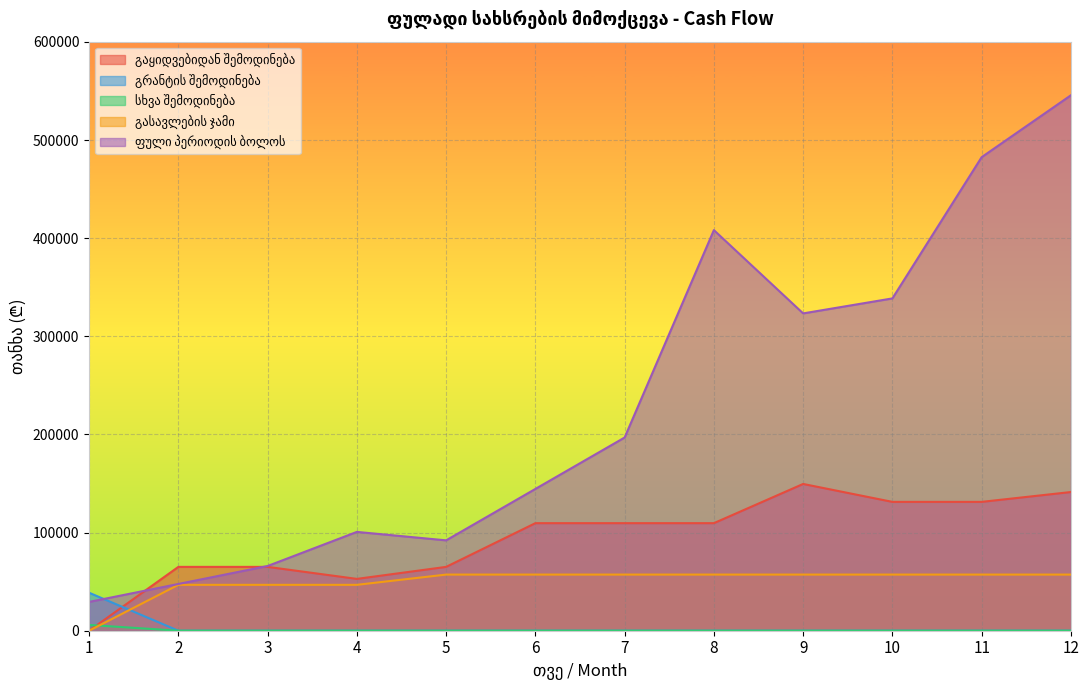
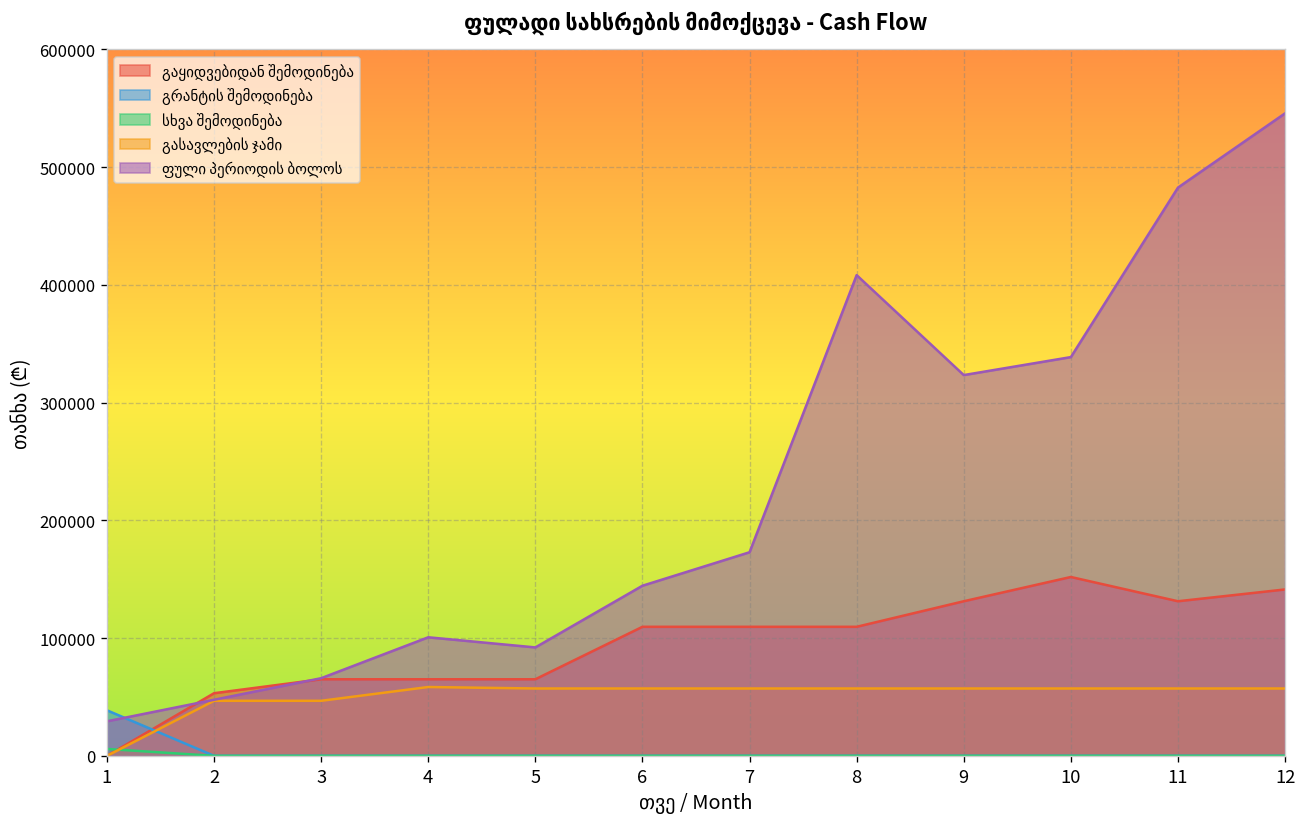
  {
    "გაყიდვებიდან შემოდინება": {
-     "2": 70000,
-     "4": 50000,
+     "2": 50000,
+     "4": 70000,
      "5": 70000,
      "6": 110000,
      "7": 110000,
      "8": 110000,
-     "9": 150000,
-     "10": 130000,
+     "9": 130000,
+     "10": 150000,
      "11": 130000,
      "12": 140000
    },
    "გრანტის შემოდინება": {
      "1": 40000
    },
    "სხვა შემოდინება": {
      "1": 10000
    },
    "გასავლების ჯამი": {
      "3": 50000,
-     "4": 50000,
+     "4": 60000,
      "5": 60000,
      "6": 60000,
      "7": 60000,
      "8": 60000,
      "9": 60000,
      "10": 60000,
      "11": 60000,
      "12": 60000
    },
    "ფული პერიოდის ბოლოს": {
      "1": 30000,
      "4": 100000,
      "5": 90000,
      "6": 140000,
-     "7": 200000,
+     "7": 170000,
      "8": 410000,
      "9": 320000,
      "10": 340000,
      "11": 480000,
      "12": 550000
    }
  }
